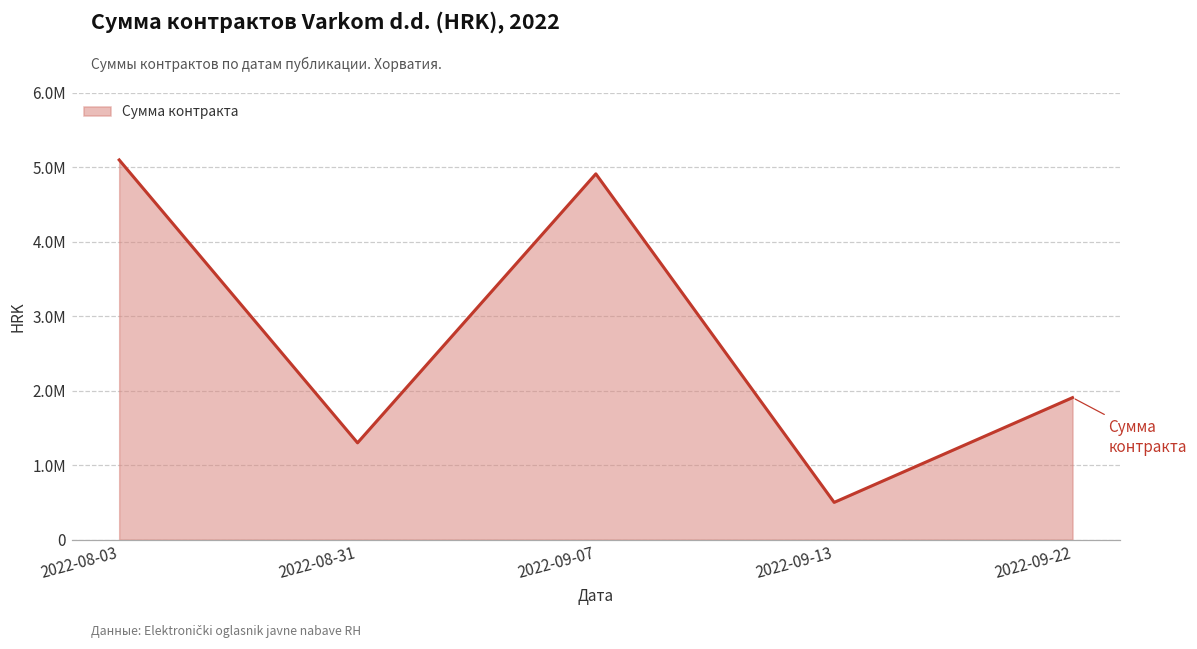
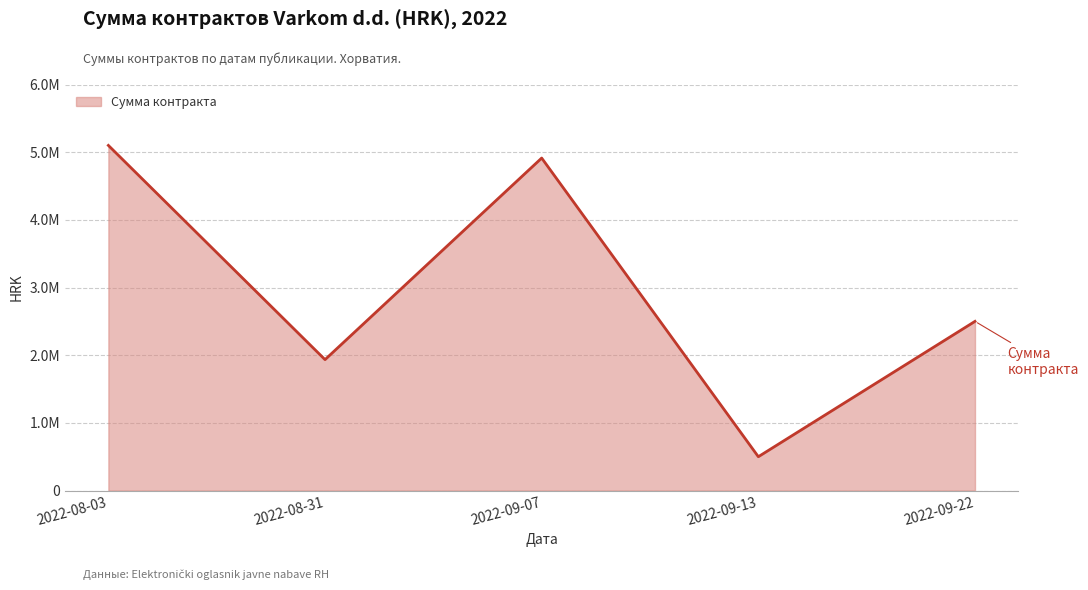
  {
    "2022-08-03": 5100000,
-   "2022-08-31": 1300000,
+   "2022-08-31": 1900000,
    "2022-09-07": 4900000,
    "2022-09-13": 500000,
-   "2022-09-22": 1900000
+   "2022-09-22": 2500000
  }
